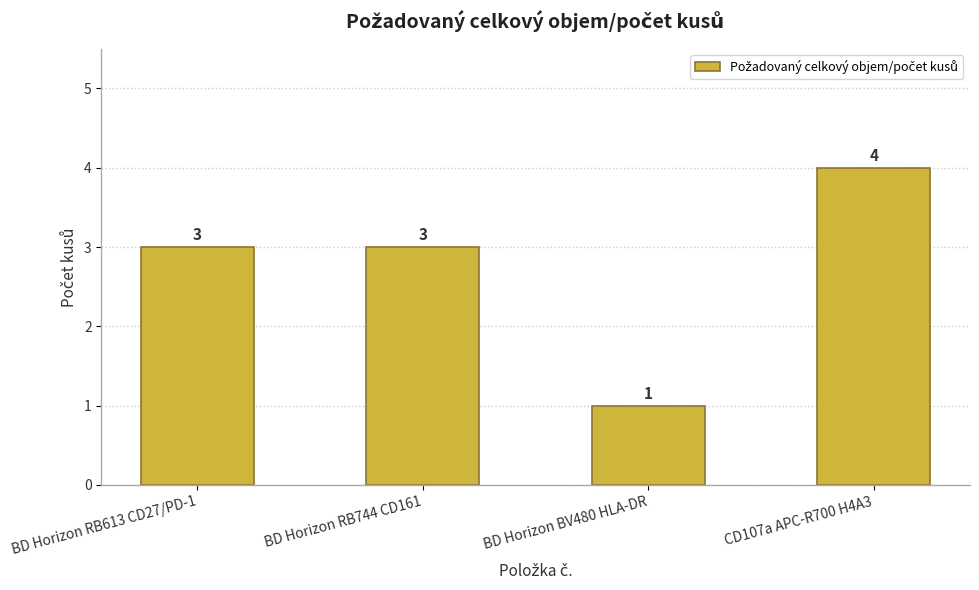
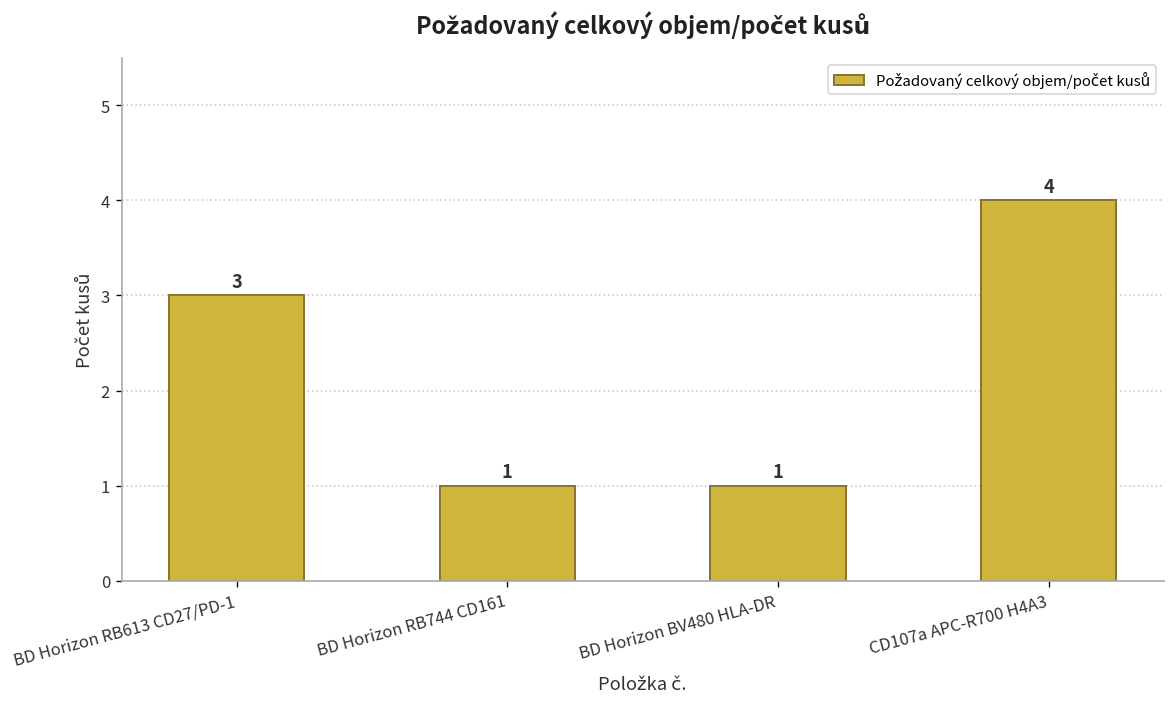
  {
    "BD Horizon RB613 CD27/PD-1": 3,
-   "BD Horizon RB744 CD161": 3,
+   "BD Horizon RB744 CD161": 1,
    "BD Horizon BV480 HLA-DR": 1,
    "CD107a APC-R700 H4A3": 4
  }
